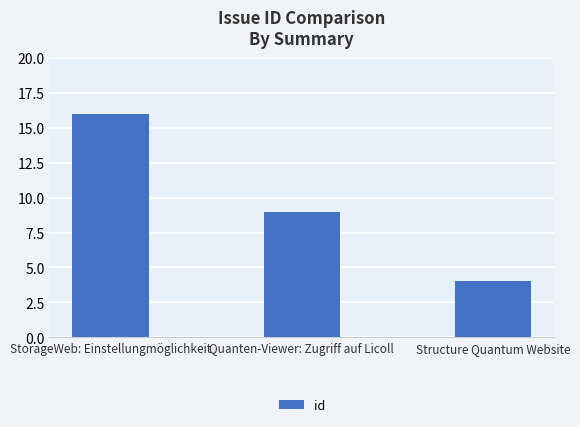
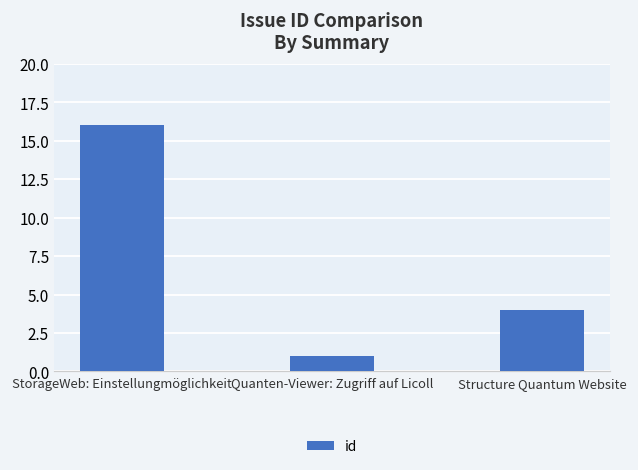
  {
    "StorageWeb: Einstellungmöglichkeit": 16,
-   "Quanten-Viewer: Zugriff auf Licoll": 9,
+   "Quanten-Viewer: Zugriff auf Licoll": 1,
    "Structure Quantum Website": 4
  }
